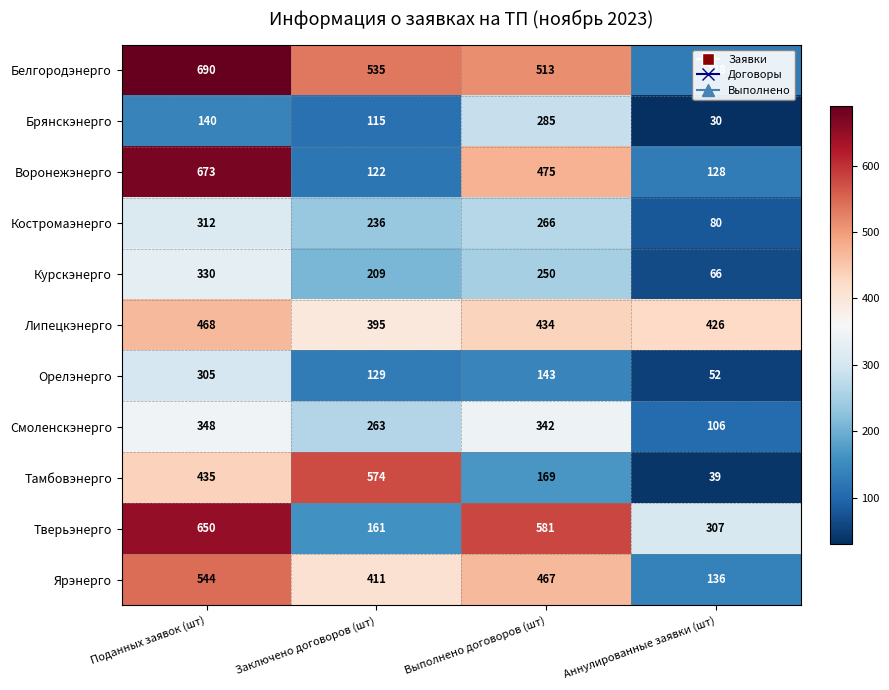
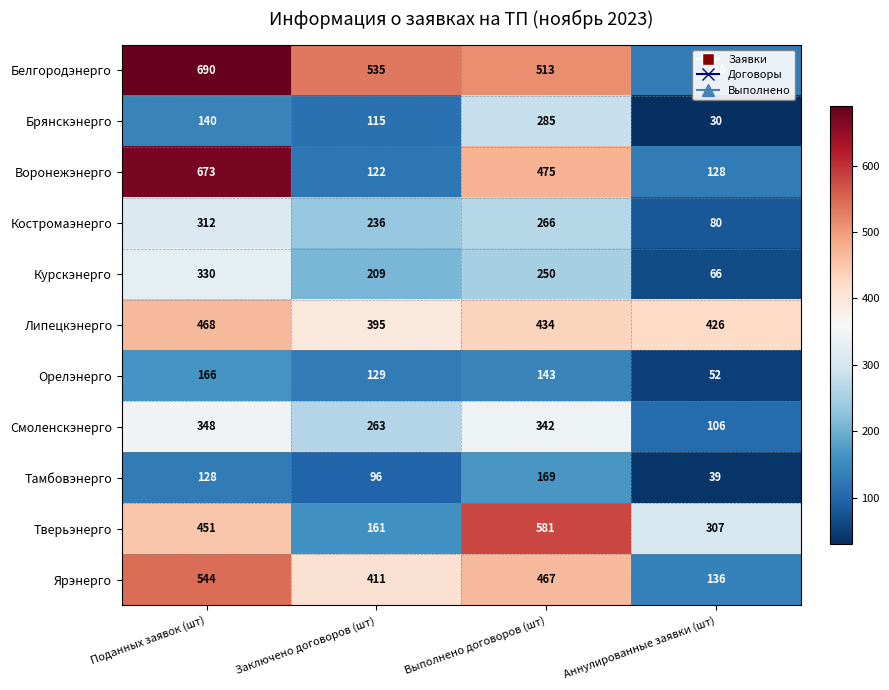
  {
    "Белгородэнерго": {
      "Поданных заявок (шт)": 690,
      "Заключено договоров (шт)": 535,
      "Выполнено договоров (шт)": 513
    },
    "Брянскэнерго": {
      "Поданных заявок (шт)": 140,
      "Заключено договоров (шт)": 115,
      "Выполнено договоров (шт)": 285,
      "Аннулированные заявки (шт)": 30
    },
    "Воронежэнерго": {
      "Поданных заявок (шт)": 673,
      "Заключено договоров (шт)": 122,
      "Выполнено договоров (шт)": 475,
      "Аннулированные заявки (шт)": 128
    },
    "Костромаэнерго": {
      "Поданных заявок (шт)": 312,
      "Заключено договоров (шт)": 236,
      "Выполнено договоров (шт)": 266,
      "Аннулированные заявки (шт)": 80
    },
    "Курскэнерго": {
      "Поданных заявок (шт)": 330,
      "Заключено договоров (шт)": 209,
      "Выполнено договоров (шт)": 250,
      "Аннулированные заявки (шт)": 66
    },
    "Липецкэнерго": {
      "Поданных заявок (шт)": 468,
      "Заключено договоров (шт)": 395,
      "Выполнено договоров (шт)": 434,
      "Аннулированные заявки (шт)": 426
    },
    "Орелэнерго": {
-     "Поданных заявок (шт)": 305,
+     "Поданных заявок (шт)": 166,
      "Заключено договоров (шт)": 129,
      "Выполнено договоров (шт)": 143,
      "Аннулированные заявки (шт)": 52
    },
    "Смоленскэнерго": {
      "Поданных заявок (шт)": 348,
      "Заключено договоров (шт)": 263,
      "Выполнено договоров (шт)": 342,
      "Аннулированные заявки (шт)": 106
    },
    "Тамбовэнерго": {
-     "Поданных заявок (шт)": 435,
-     "Заключено договоров (шт)": 574,
+     "Поданных заявок (шт)": 128,
+     "Заключено договоров (шт)": 96,
      "Выполнено договоров (шт)": 169,
      "Аннулированные заявки (шт)": 39
    },
    "Тверьэнерго": {
-     "Поданных заявок (шт)": 650,
+     "Поданных заявок (шт)": 451,
      "Заключено договоров (шт)": 161,
      "Выполнено договоров (шт)": 581,
      "Аннулированные заявки (шт)": 307
    },
    "Ярэнерго": {
      "Поданных заявок (шт)": 544,
      "Заключено договоров (шт)": 411,
      "Выполнено договоров (шт)": 467,
      "Аннулированные заявки (шт)": 136
    }
  }
